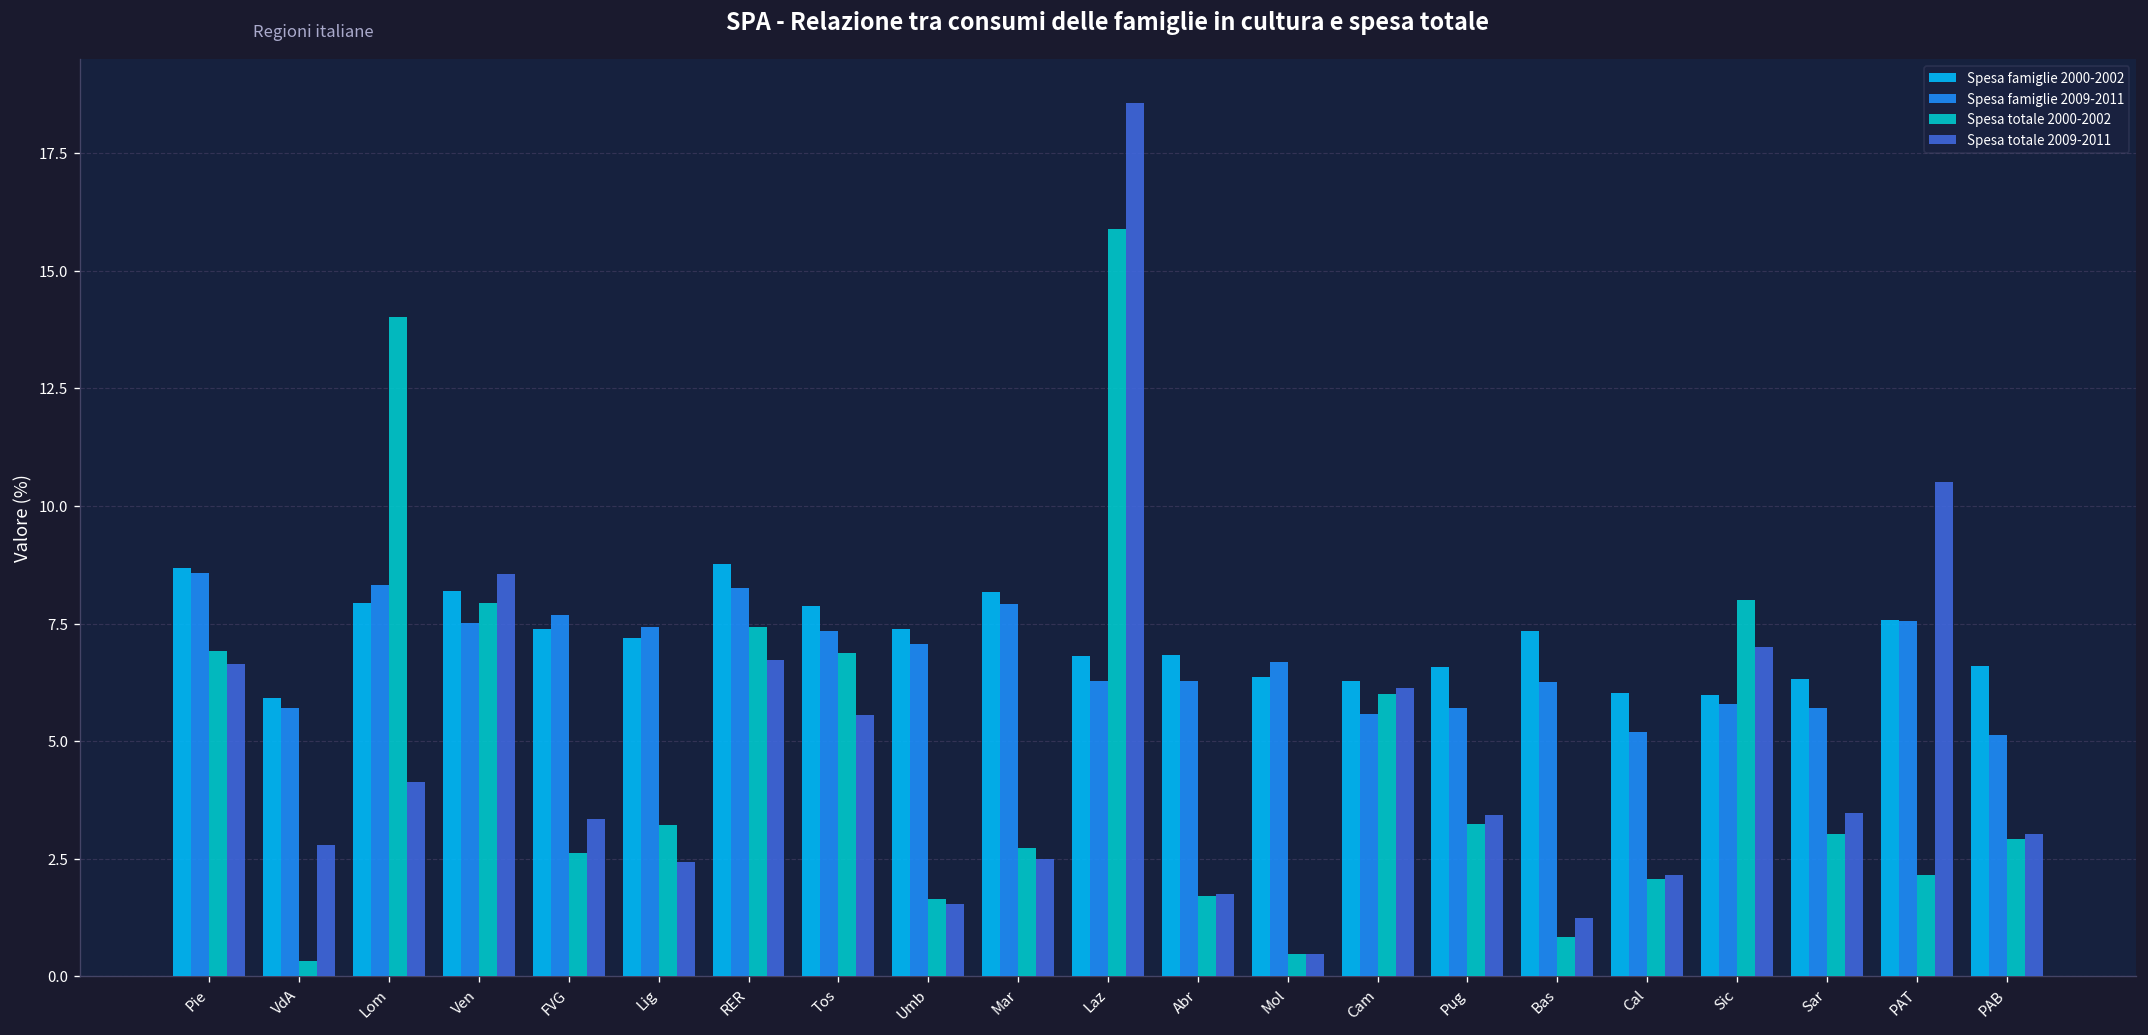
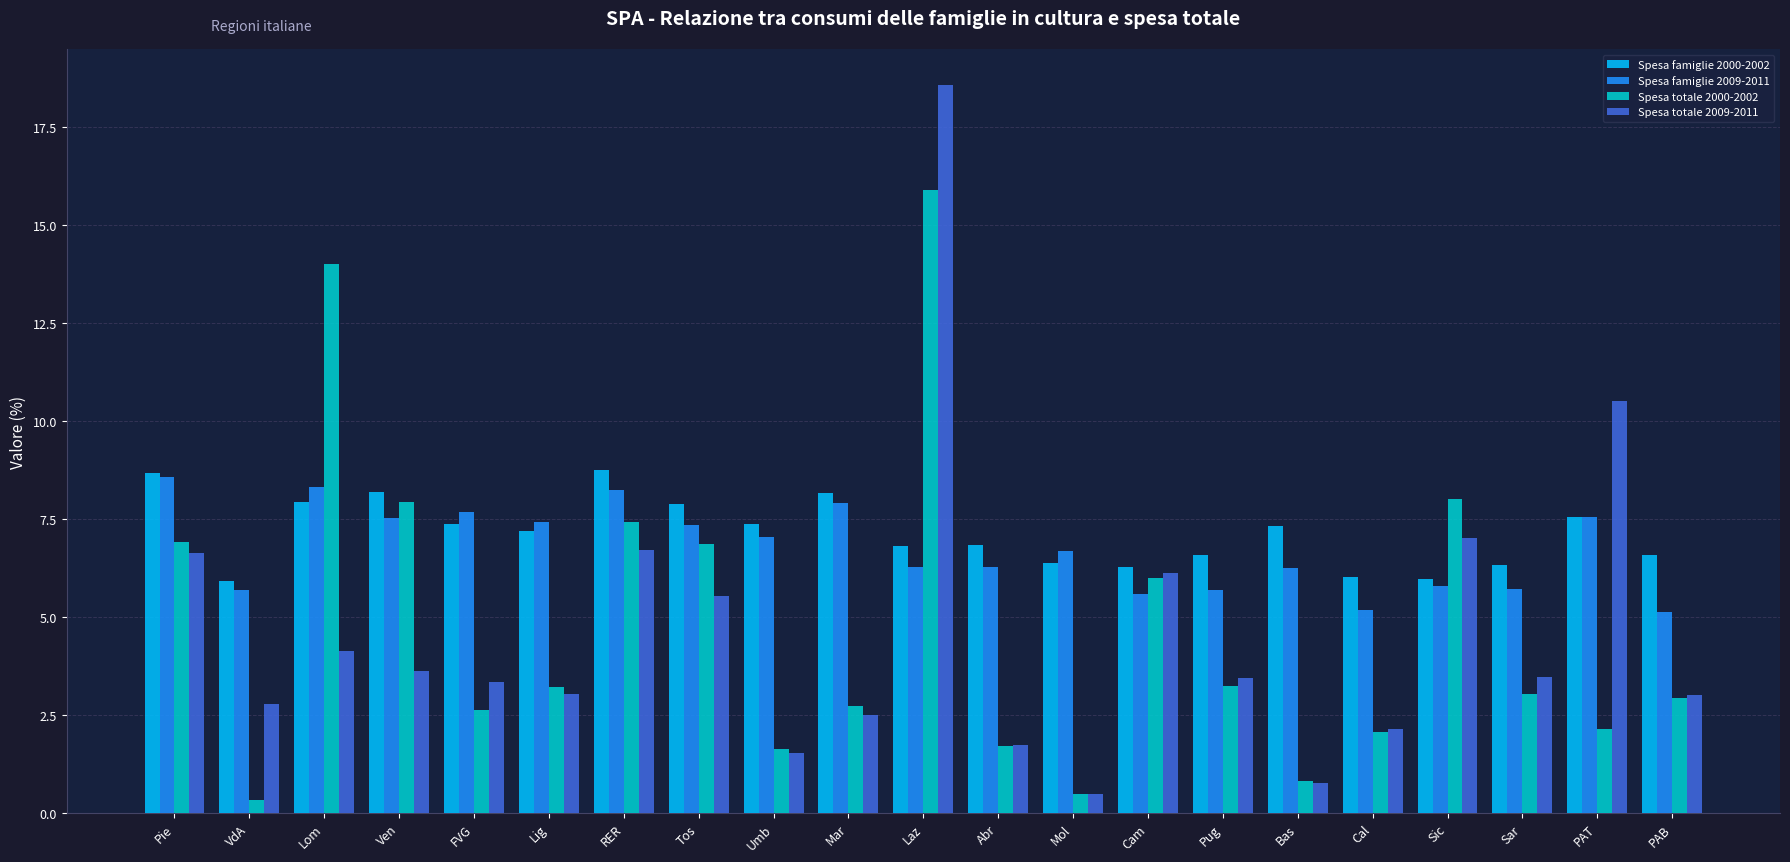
  {
    "Spesa totale 2009-2011": {
      "Pie": 6.6,
      "VdA": 2.8,
      "Lom": 4.1,
-     "Ven": 8.6,
+     "Ven": 3.6,
      "FVG": 3.4,
-     "Lig": 2.4,
+     "Lig": 3.0,
      "RER": 6.7,
      "Tos": 5.6,
      "Umb": 1.5,
      "Mar": 2.5,
      "Laz": 18.6,
      "Abr": 1.7,
      "Mol": 0.5,
      "Cam": 6.1,
      "Pug": 3.4,
-     "Bas": 1.2,
+     "Bas": 0.8,
      "Cal": 2.2,
      "Sic": 7.0,
      "Sar": 3.5,
      "PAT": 10.5,
      "PAB": 3.0
    }
  }
